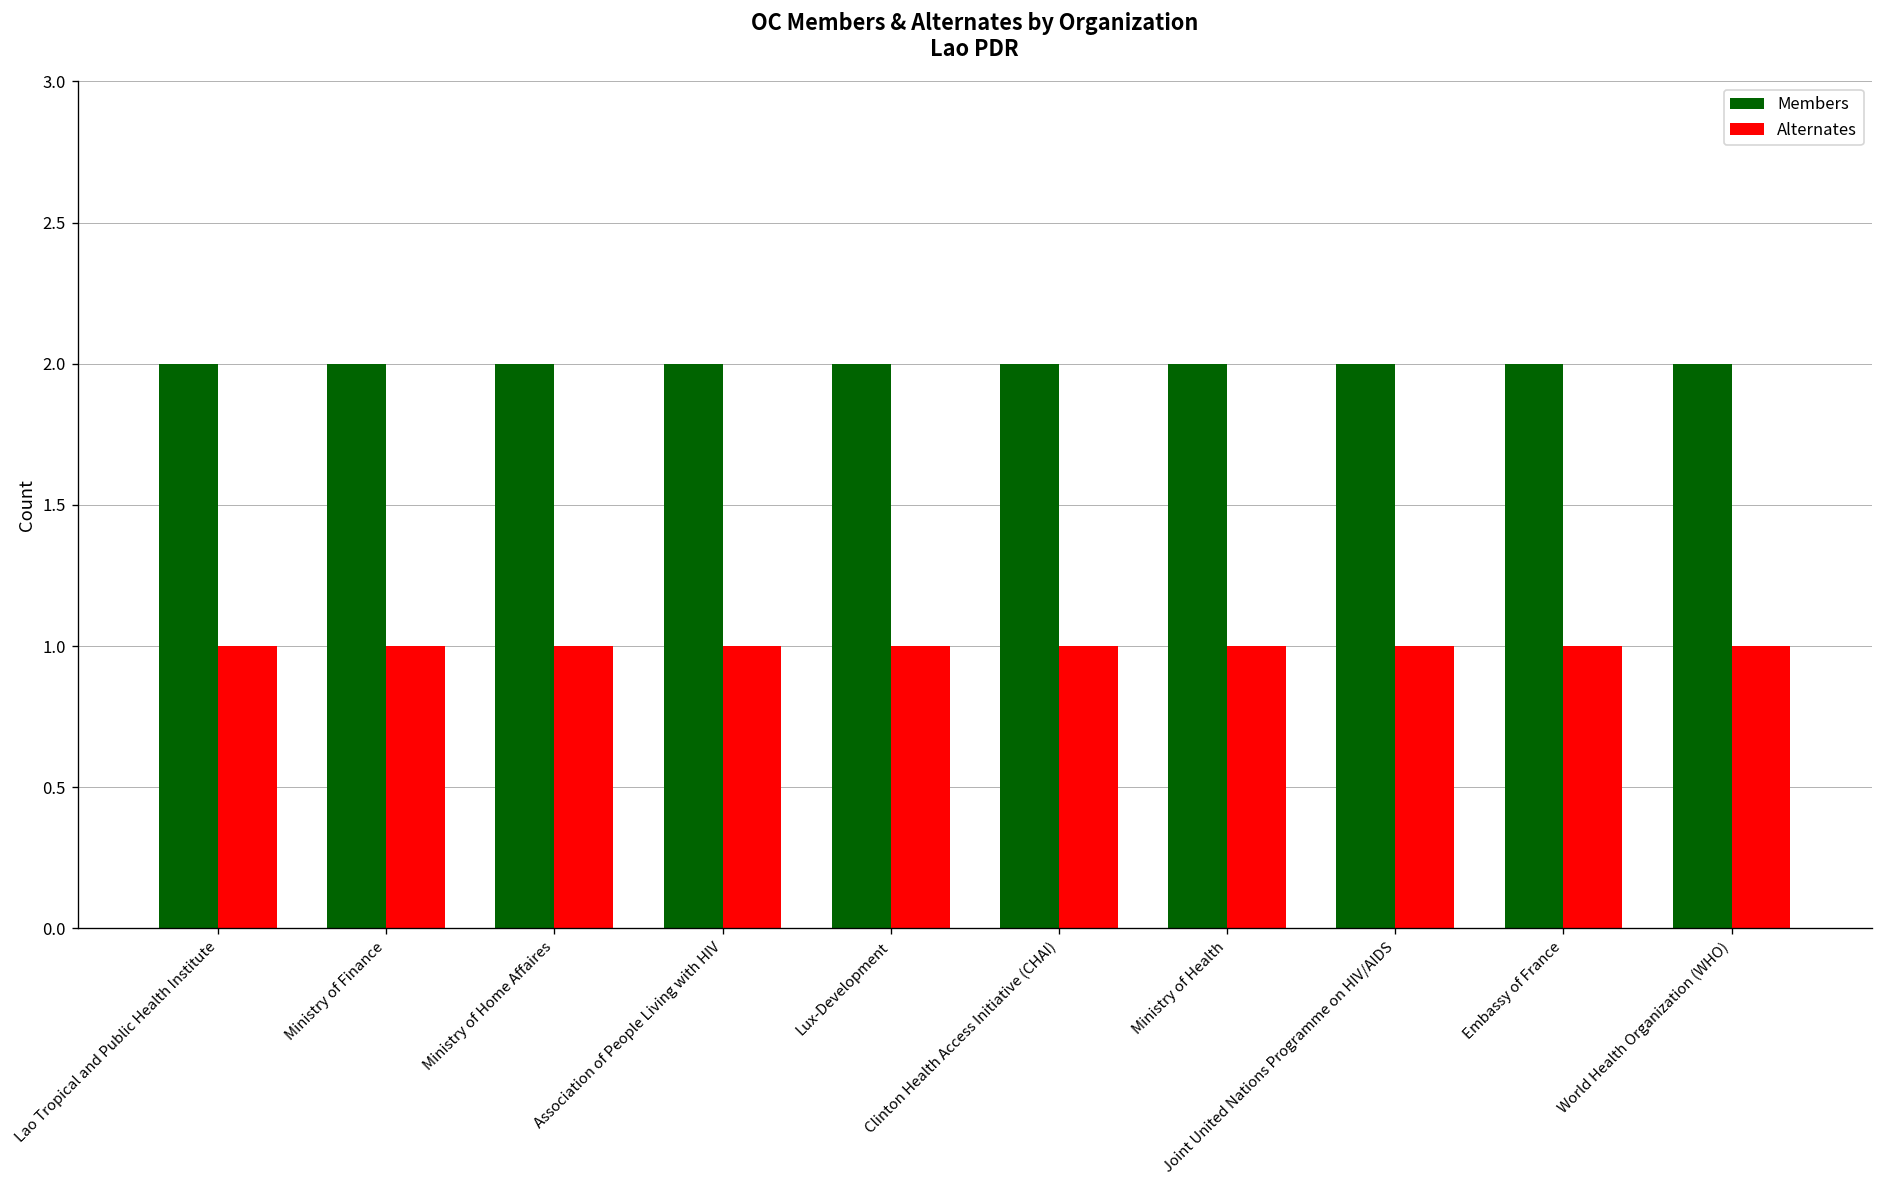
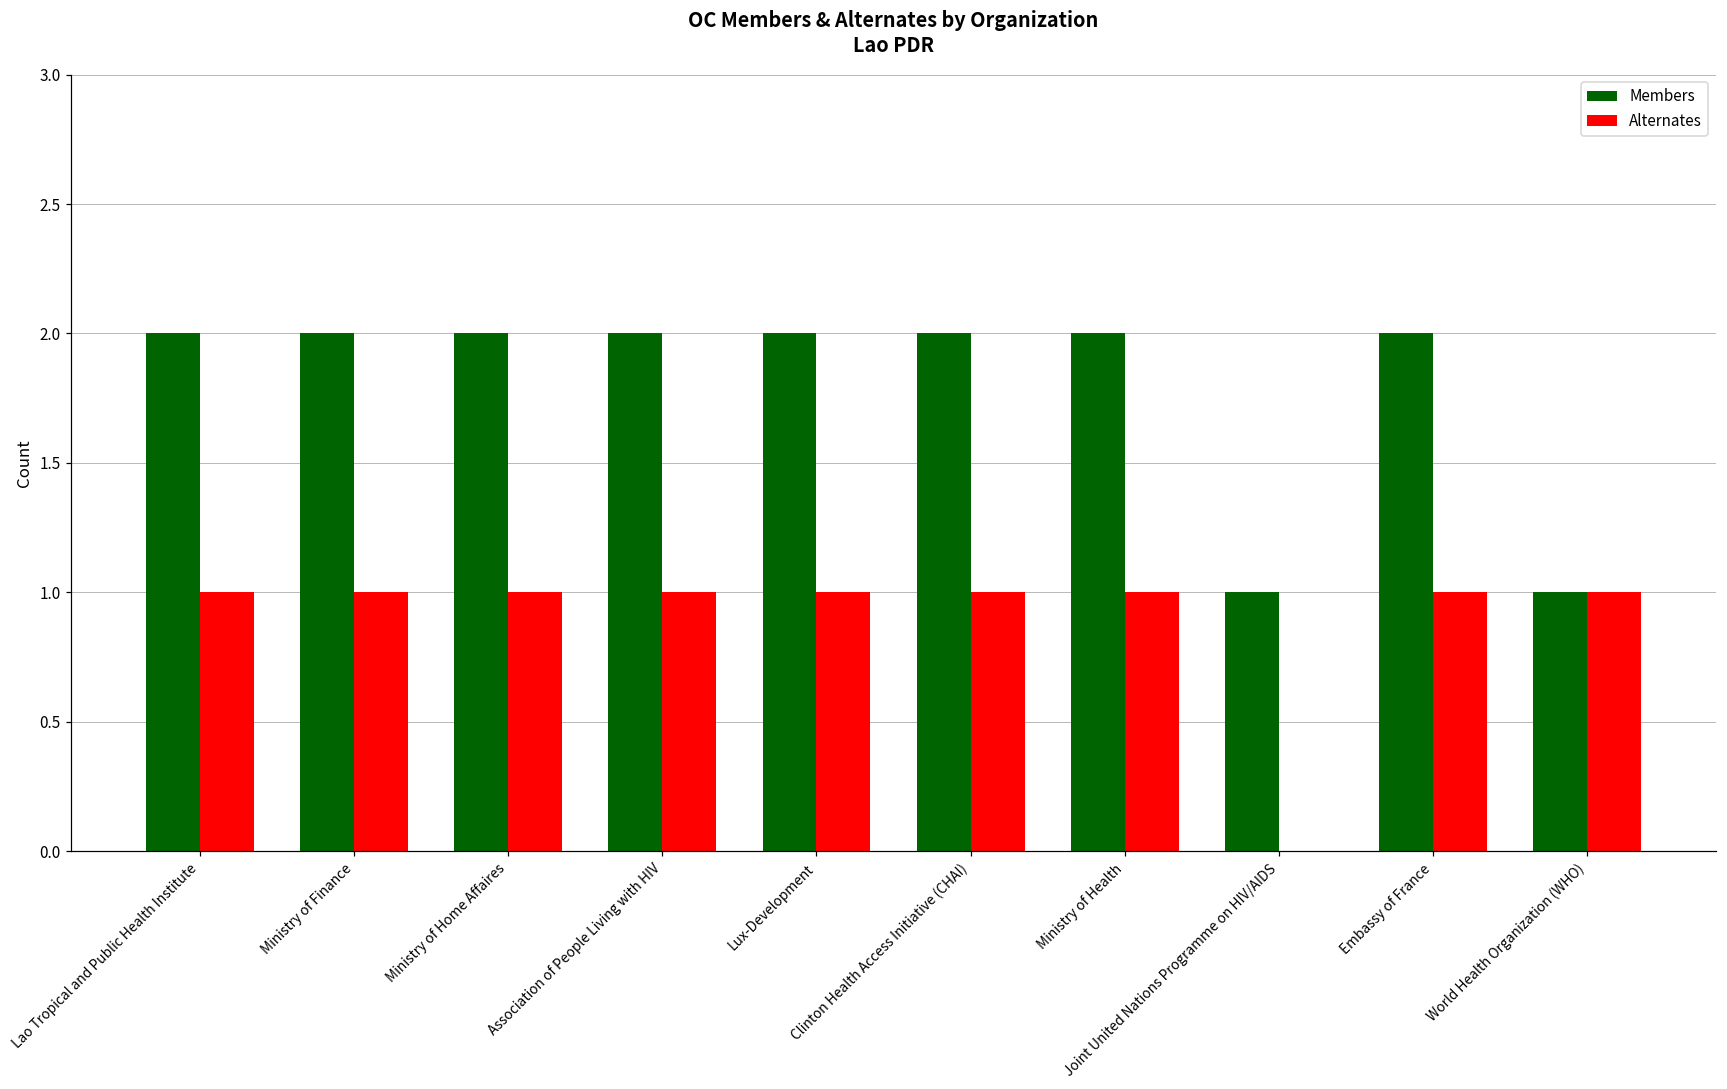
  {
    "Members": {
      "Lao Tropical and Public Health Institute": 2,
      "Ministry of Finance": 2,
      "Ministry of Home Affaires": 2,
      "Association of People Living with HIV": 2,
      "Lux-Development": 2,
      "Clinton Health Access Initiative (CHAI)": 2,
      "Ministry of Health": 2,
-     "Joint United Nations Programme on HIV/AIDS": 2,
+     "Joint United Nations Programme on HIV/AIDS": 1,
      "Embassy of France": 2,
-     "World Health Organization (WHO)": 2
+     "World Health Organization (WHO)": 1
    },
    "Alternates": {
      "Lao Tropical and Public Health Institute": 1,
      "Ministry of Finance": 1,
      "Ministry of Home Affaires": 1,
      "Association of People Living with HIV": 1,
      "Lux-Development": 1,
      "Clinton Health Access Initiative (CHAI)": 1,
      "Ministry of Health": 1,
-     "Joint United Nations Programme on HIV/AIDS": 1,
+     "Joint United Nations Programme on HIV/AIDS": 0,
      "Embassy of France": 1,
      "World Health Organization (WHO)": 1
    }
  }
